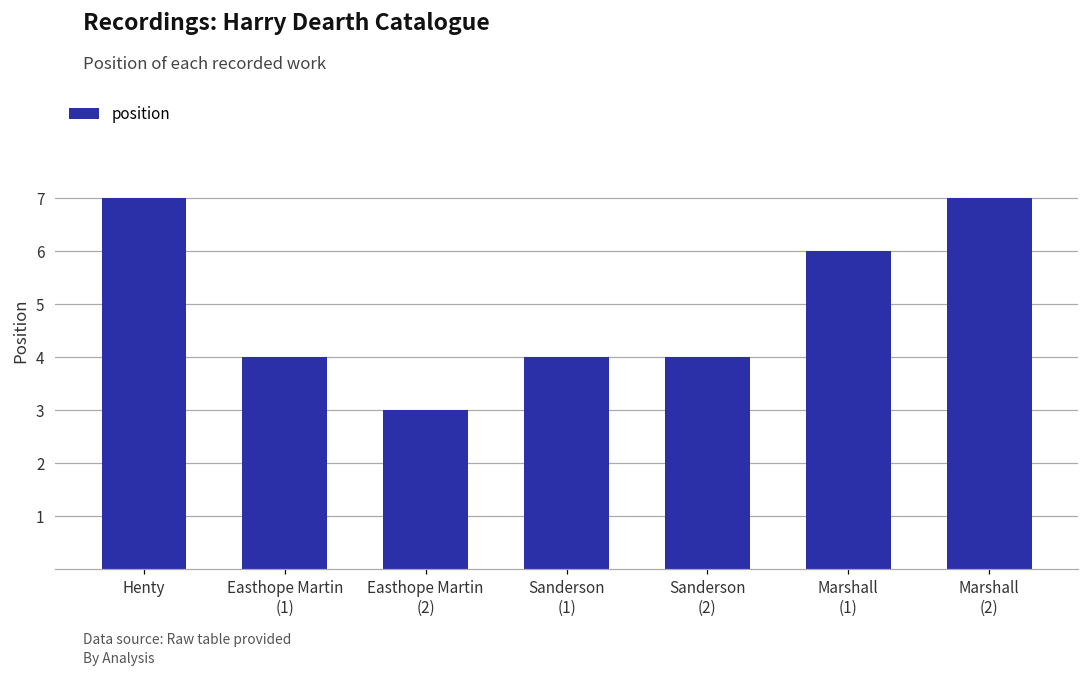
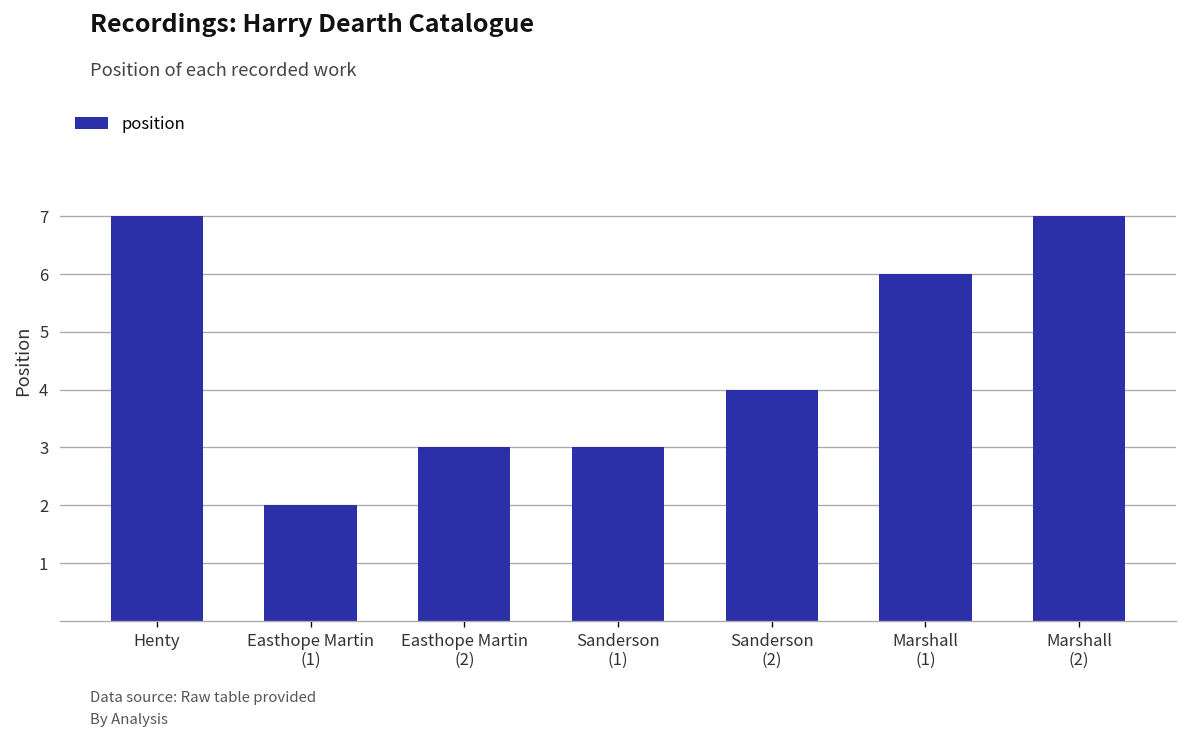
  {
    "Henty": 7,
-   "Easthope Martin (1)": 4,
+   "Easthope Martin (1)": 2,
    "Easthope Martin (2)": 3,
-   "Sanderson (1)": 4,
+   "Sanderson (1)": 3,
    "Sanderson (2)": 4,
    "Marshall (1)": 6,
    "Marshall (2)": 7
  }
